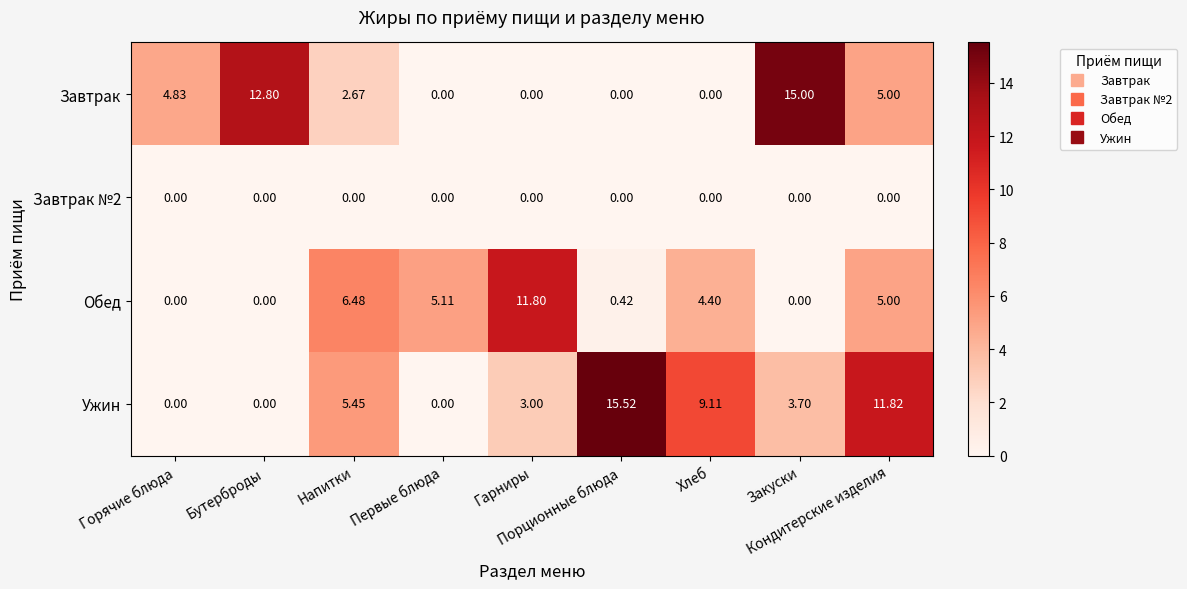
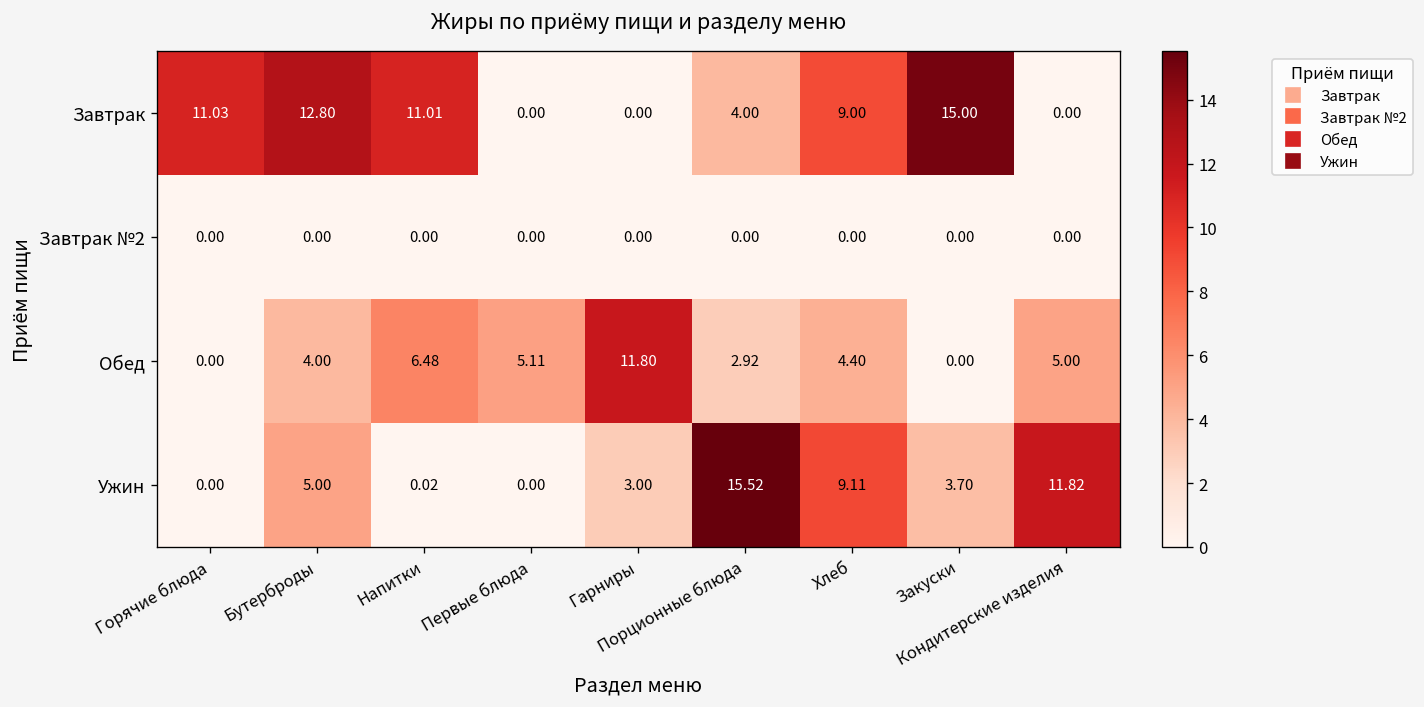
  {
    "Завтрак": {
-     "Горячие блюда": 4.83,
+     "Горячие блюда": 11.03,
      "Бутерброды": 12.80,
-     "Напитки": 2.67,
+     "Напитки": 11.01,
      "Первые блюда": 0.00,
      "Гарниры": 0.00,
-     "Порционные блюда": 0.00,
-     "Хлеб": 0.00,
+     "Порционные блюда": 4.00,
+     "Хлеб": 9.00,
      "Закуски": 15.00,
-     "Кондитерские изделия": 5.00
+     "Кондитерские изделия": 0.00
    },
    "Завтрак №2": {
      "Горячие блюда": 0.00,
      "Бутерброды": 0.00,
      "Напитки": 0.00,
      "Первые блюда": 0.00,
      "Гарниры": 0.00,
      "Порционные блюда": 0.00,
      "Хлеб": 0.00,
      "Закуски": 0.00,
      "Кондитерские изделия": 0.00
    },
    "Обед": {
      "Горячие блюда": 0.00,
-     "Бутерброды": 0.00,
+     "Бутерброды": 4.00,
      "Напитки": 6.48,
      "Первые блюда": 5.11,
      "Гарниры": 11.80,
-     "Порционные блюда": 0.42,
+     "Порционные блюда": 2.92,
      "Хлеб": 4.40,
      "Закуски": 0.00,
      "Кондитерские изделия": 5.00
    },
    "Ужин": {
      "Горячие блюда": 0.00,
-     "Бутерброды": 0.00,
-     "Напитки": 5.45,
+     "Бутерброды": 5.00,
+     "Напитки": 0.02,
      "Первые блюда": 0.00,
      "Гарниры": 3.00,
      "Порционные блюда": 15.52,
      "Хлеб": 9.11,
      "Закуски": 3.70,
      "Кондитерские изделия": 11.82
    }
  }
